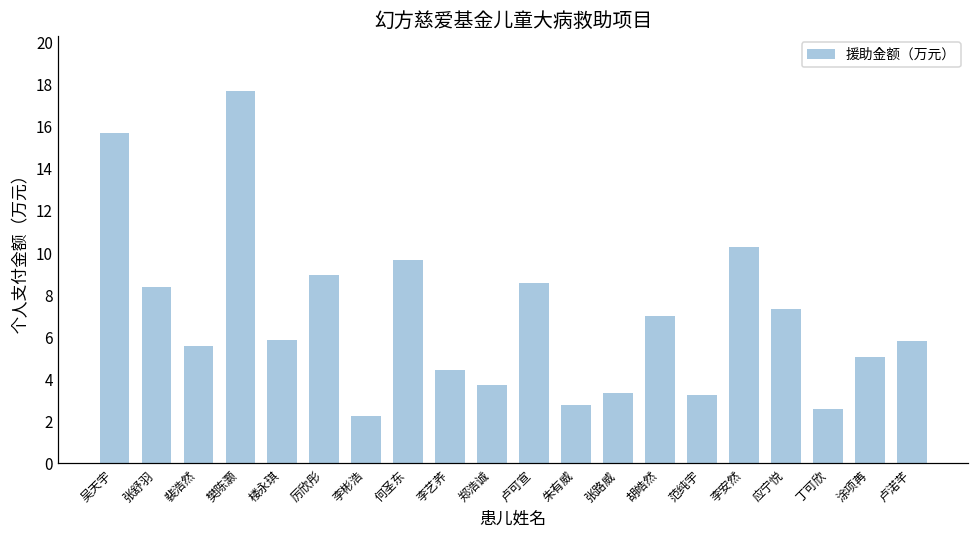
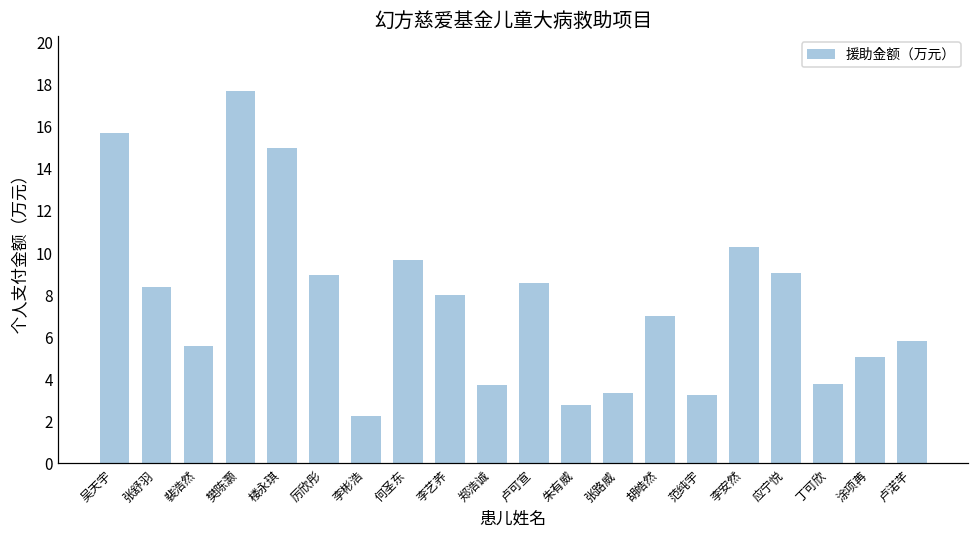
  {
    "吴天宇": 15.7,
    "张舒羽": 8.4,
    "裴浩然": 5.6,
    "樊陈灏": 17.7,
-   "楼永琪": 5.9,
+   "楼永琪": 15.0,
    "厉欣彤": 8.9,
    "李彬浩": 2.3,
    "何圣东": 9.7,
-   "李艺荞": 4.4,
+   "李艺荞": 8.0,
    "郑浩诚": 3.7,
    "卢可宣": 8.6,
    "朱有威": 2.8,
    "张路威": 3.4,
    "胡皓然": 7.0,
    "范纯宇": 3.3,
    "李安然": 10.3,
-   "应宁悦": 7.3,
-   "丁可欣": 2.6,
+   "应宁悦": 9.1,
+   "丁可欣": 3.8,
    "涂项苒": 5.1,
    "卢渃芊": 5.8
  }
